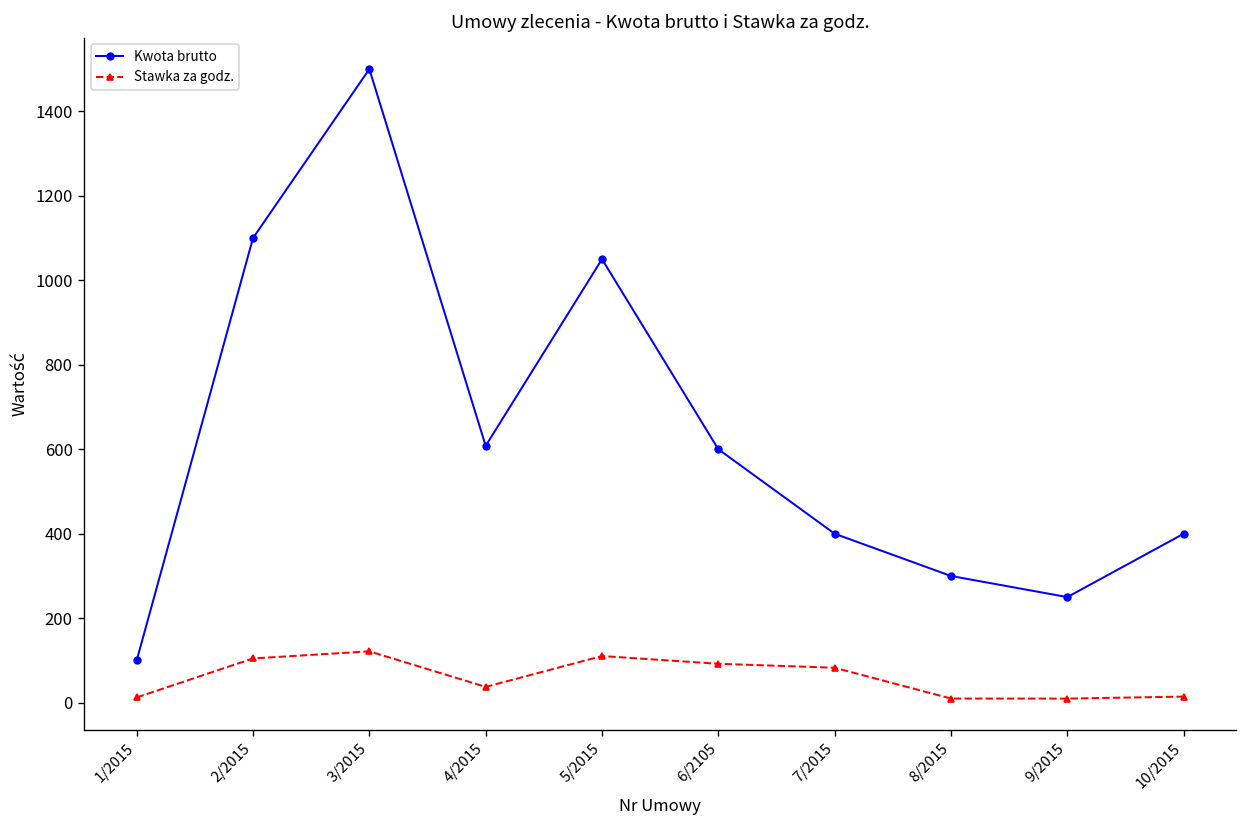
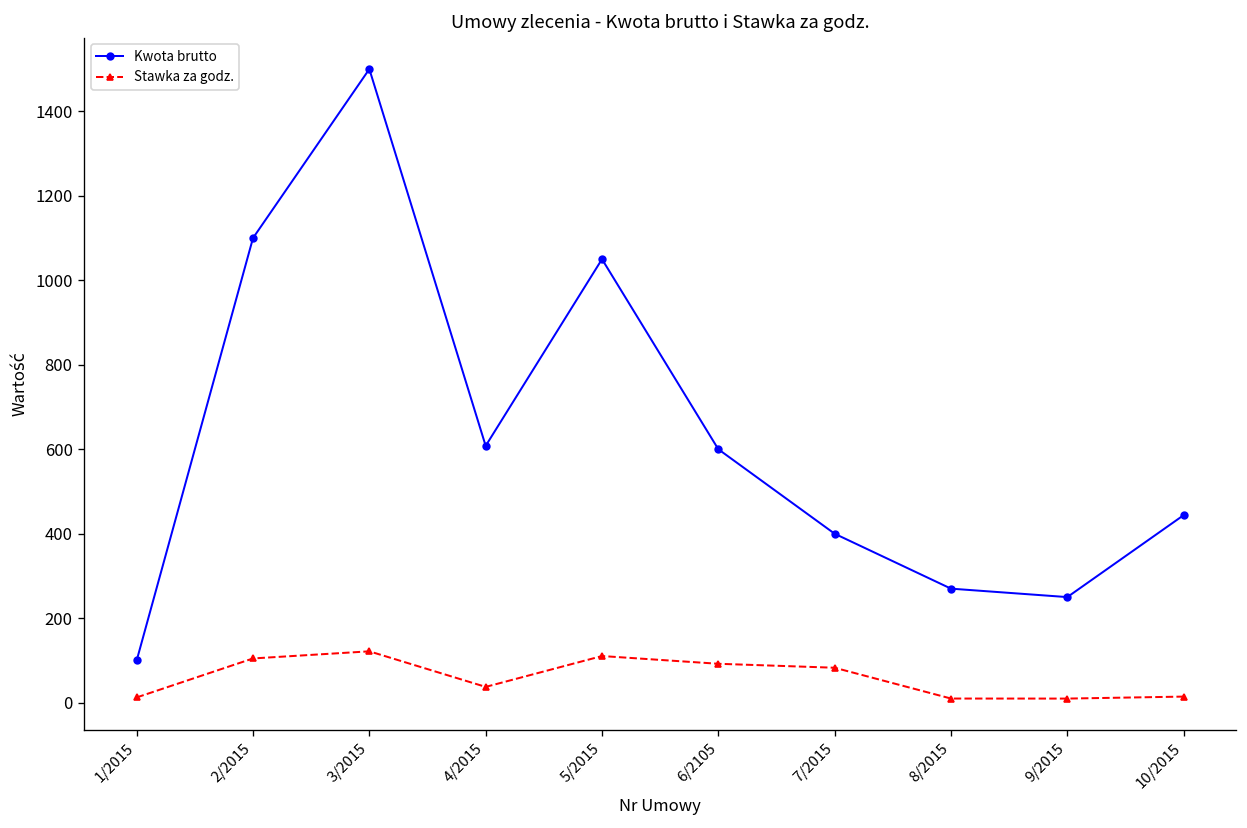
  {
    "Kwota brutto": {
      "1/2015": 100,
      "2/2015": 1100,
      "3/2015": 1500,
      "4/2015": 610,
      "5/2015": 1050,
      "6/2105": 600,
      "7/2015": 400,
-     "8/2015": 300,
+     "8/2015": 270,
      "9/2015": 250,
-     "10/2015": 400
+     "10/2015": 440
    },
    "Stawka za godz.": {
      "1/2015": 10,
      "2/2015": 100,
      "3/2015": 120,
      "4/2015": 40,
      "5/2015": 110,
      "6/2105": 90,
      "7/2015": 80,
      "8/2015": 10,
      "9/2015": 10,
      "10/2015": 10
    }
  }
